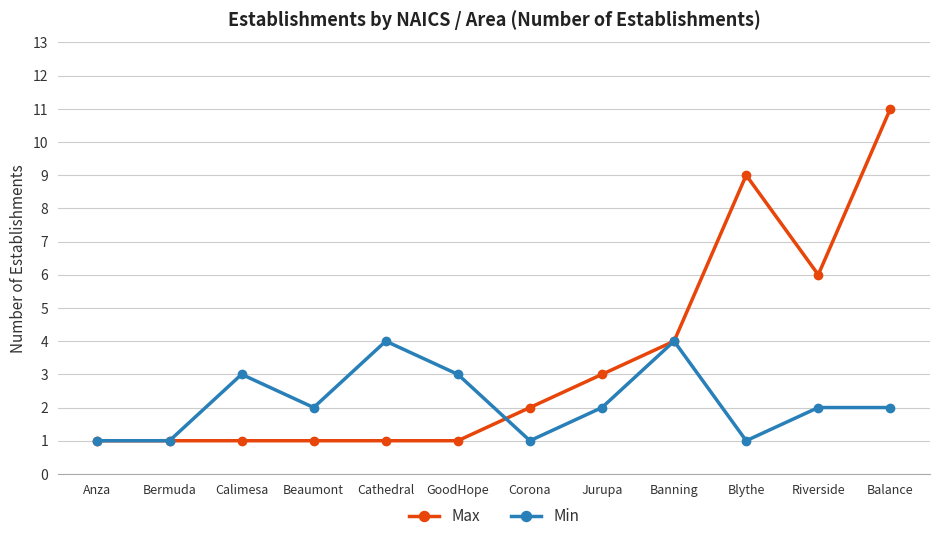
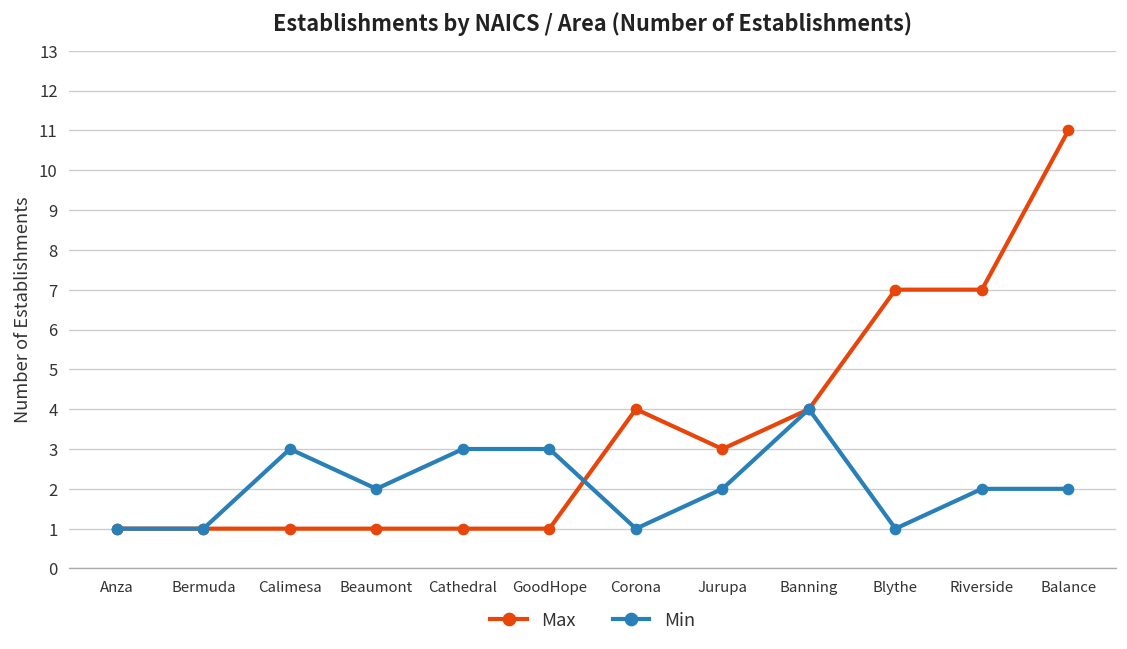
  {
    "Max": {
      "Calimesa": 1,
      "Beaumont": 1,
      "Cathedral": 1,
      "GoodHope": 1,
-     "Corona": 2,
+     "Corona": 4,
      "Jurupa": 3,
-     "Blythe": 9,
-     "Riverside": 6,
+     "Blythe": 7,
+     "Riverside": 7,
      "Balance": 11
    },
    "Min": {
      "Calimesa": 3,
      "Beaumont": 2,
-     "Cathedral": 4,
+     "Cathedral": 3,
      "GoodHope": 3,
      "Corona": 1,
      "Jurupa": 2,
      "Blythe": 1,
      "Riverside": 2,
      "Balance": 2
    }
  }
